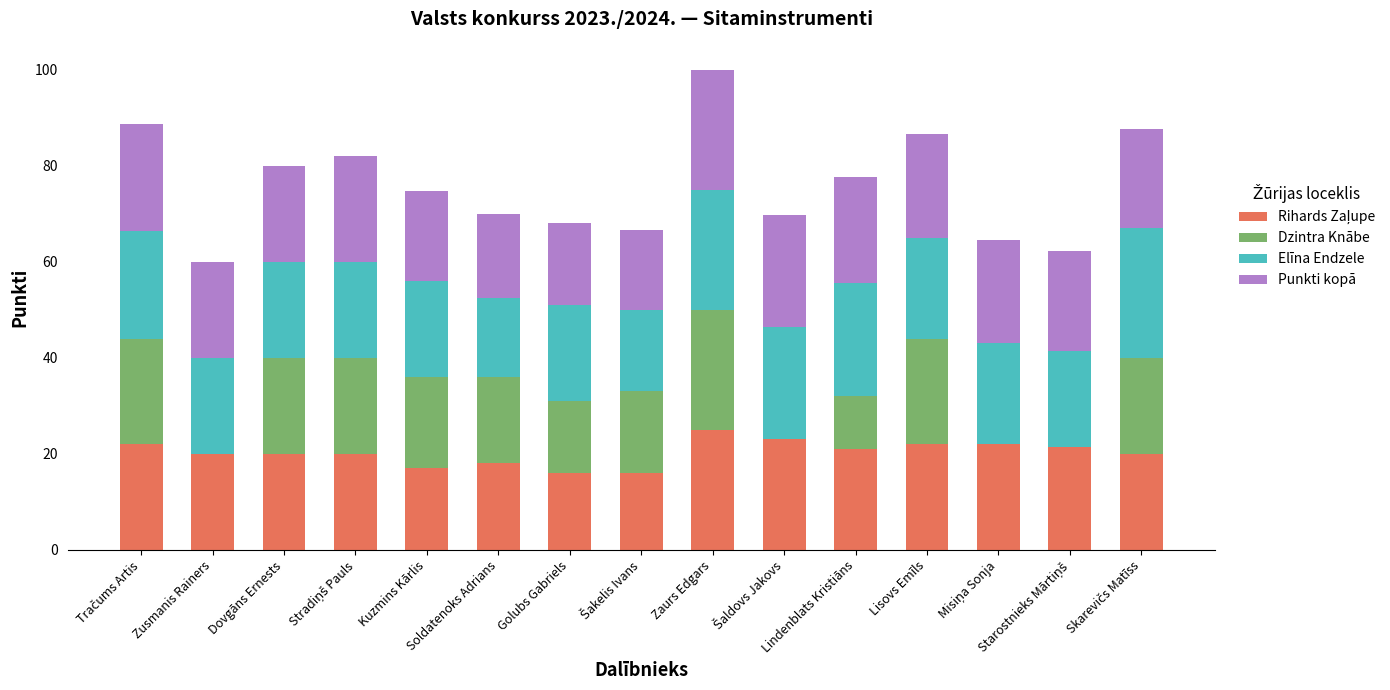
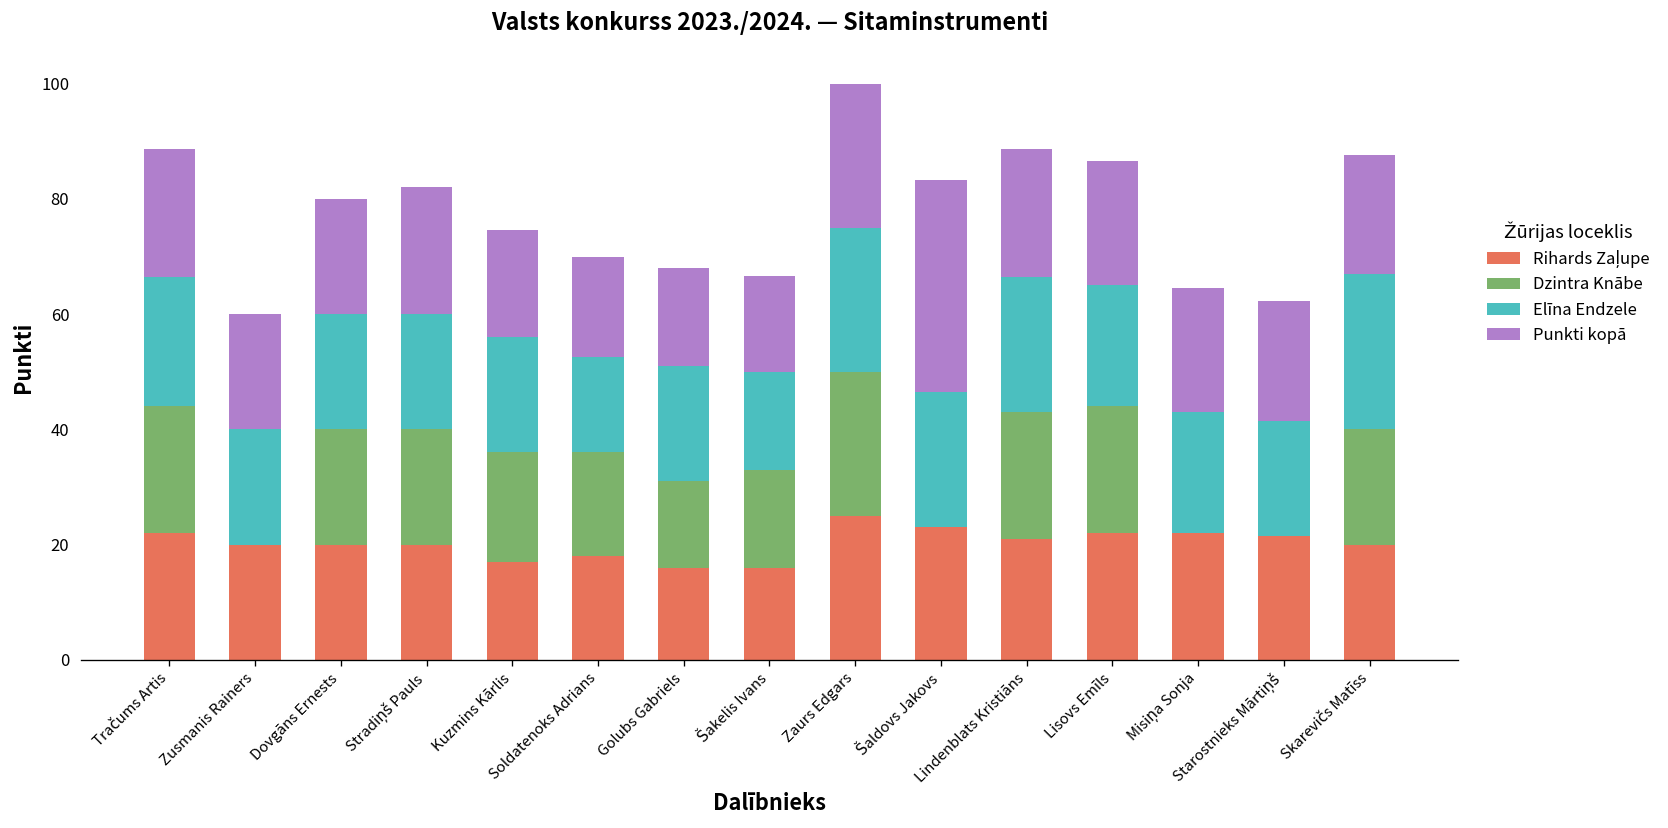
  {
    "Rihards Zaļupe": {
      "Tračums Artis": 22,
      "Zusmanis Rainers": 20,
      "Dovgāns Ernests": 20,
      "Stradiņš Pauls": 20,
      "Kuzmins Kārlis": 17,
      "Soldatenoks Adrians": 18,
      "Golubs Gabriels": 16,
      "Šakelis Ivans": 16,
      "Zaurs Edgars": 25,
      "Šaldovs Jakovs": 23,
      "Lindenblats Kristiāns": 21,
      "Lisovs Emīls": 22,
      "Misiņa Sonja": 22,
      "Starostnieks Mārtiņš": 22,
      "Skarevičs Matīss": 20
    },
    "Dzintra Knābe": {
      "Tračums Artis": 22,
      "Zusmanis Rainers": 0,
      "Dovgāns Ernests": 20,
      "Stradiņš Pauls": 20,
      "Kuzmins Kārlis": 19,
      "Soldatenoks Adrians": 18,
      "Golubs Gabriels": 15,
      "Šakelis Ivans": 17,
      "Zaurs Edgars": 25,
      "Šaldovs Jakovs": 0,
-     "Lindenblats Kristiāns": 11,
+     "Lindenblats Kristiāns": 22,
      "Lisovs Emīls": 22,
      "Misiņa Sonja": 0,
      "Starostnieks Mārtiņš": 0,
      "Skarevičs Matīss": 20
    },
    "Elīna Endzele": {
      "Tračums Artis": 23,
      "Zusmanis Rainers": 20,
      "Dovgāns Ernests": 20,
      "Stradiņš Pauls": 20,
      "Kuzmins Kārlis": 20,
      "Soldatenoks Adrians": 17,
      "Golubs Gabriels": 20,
      "Šakelis Ivans": 17,
      "Zaurs Edgars": 25,
      "Šaldovs Jakovs": 24,
      "Lindenblats Kristiāns": 24,
      "Lisovs Emīls": 21,
      "Misiņa Sonja": 21,
      "Starostnieks Mārtiņš": 20,
      "Skarevičs Matīss": 27
    },
    "Punkti kopā": {
      "Tračums Artis": 22,
      "Zusmanis Rainers": 20,
      "Dovgāns Ernests": 20,
      "Stradiņš Pauls": 22,
      "Kuzmins Kārlis": 19,
      "Soldatenoks Adrians": 18,
      "Golubs Gabriels": 17,
      "Šakelis Ivans": 17,
      "Zaurs Edgars": 25,
-     "Šaldovs Jakovs": 23,
+     "Šaldovs Jakovs": 37,
      "Lindenblats Kristiāns": 22,
      "Lisovs Emīls": 22,
      "Misiņa Sonja": 22,
      "Starostnieks Mārtiņš": 21,
      "Skarevičs Matīss": 21
    }
  }
